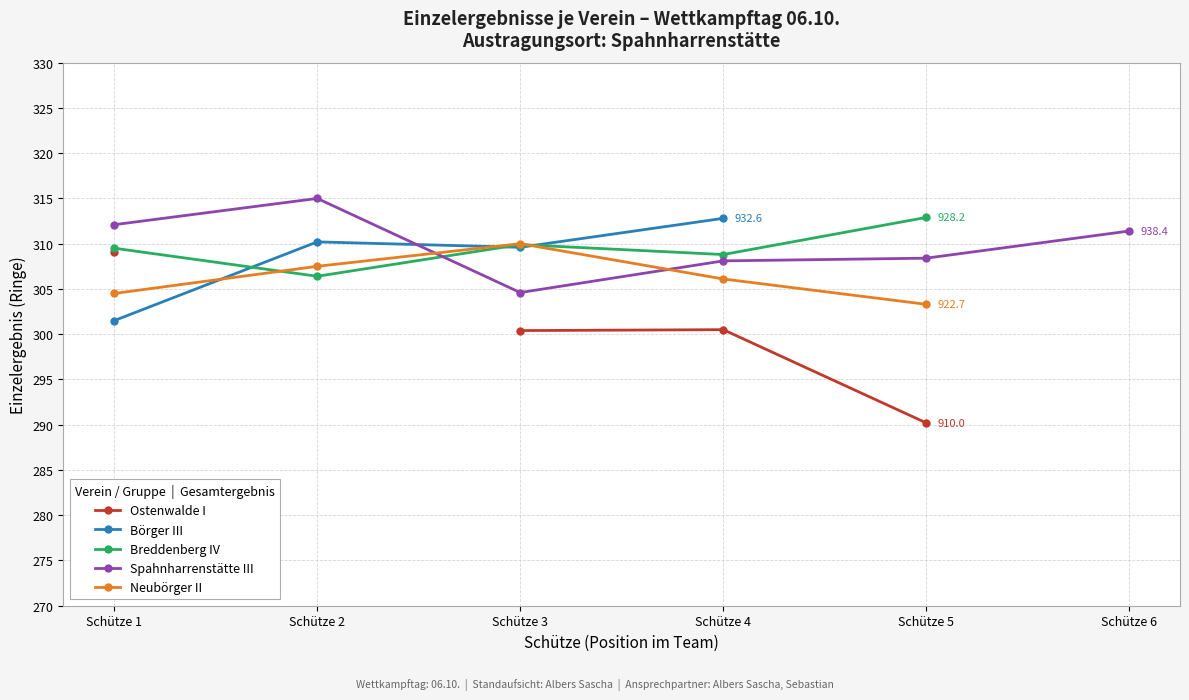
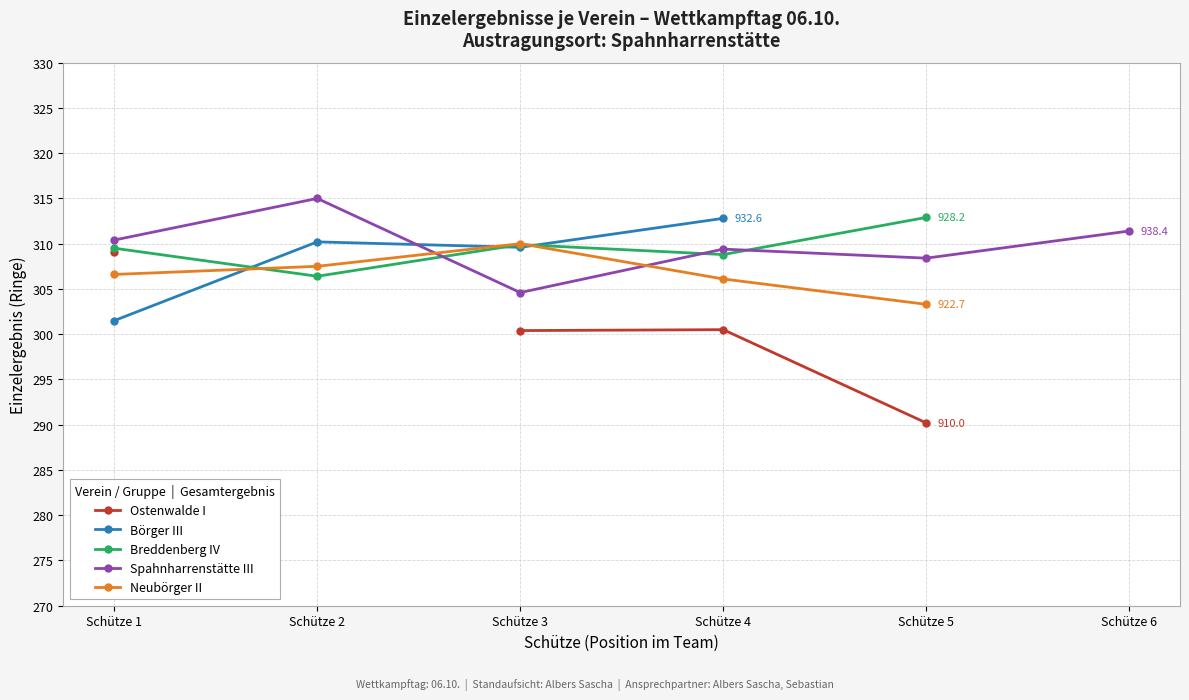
  {
    "Ostenwalde I": {
      "Schütze 1": 309,
      "Schütze 3": 300,
      "Schütze 4": 301
    },
    "Börger III": {
      "Schütze 1": 302,
      "Schütze 2": 310,
      "Schütze 3": 310
    },
    "Breddenberg IV": {
      "Schütze 1": 310,
      "Schütze 2": 306,
      "Schütze 4": 309
    },
    "Spahnharrenstätte III": {
-     "Schütze 1": 312,
+     "Schütze 1": 310,
      "Schütze 2": 315,
      "Schütze 3": 305,
-     "Schütze 4": 308,
+     "Schütze 4": 309,
      "Schütze 5": 308
    },
    "Neubörger II": {
-     "Schütze 1": 305,
+     "Schütze 1": 307,
      "Schütze 2": 308,
      "Schütze 4": 306
    }
  }
